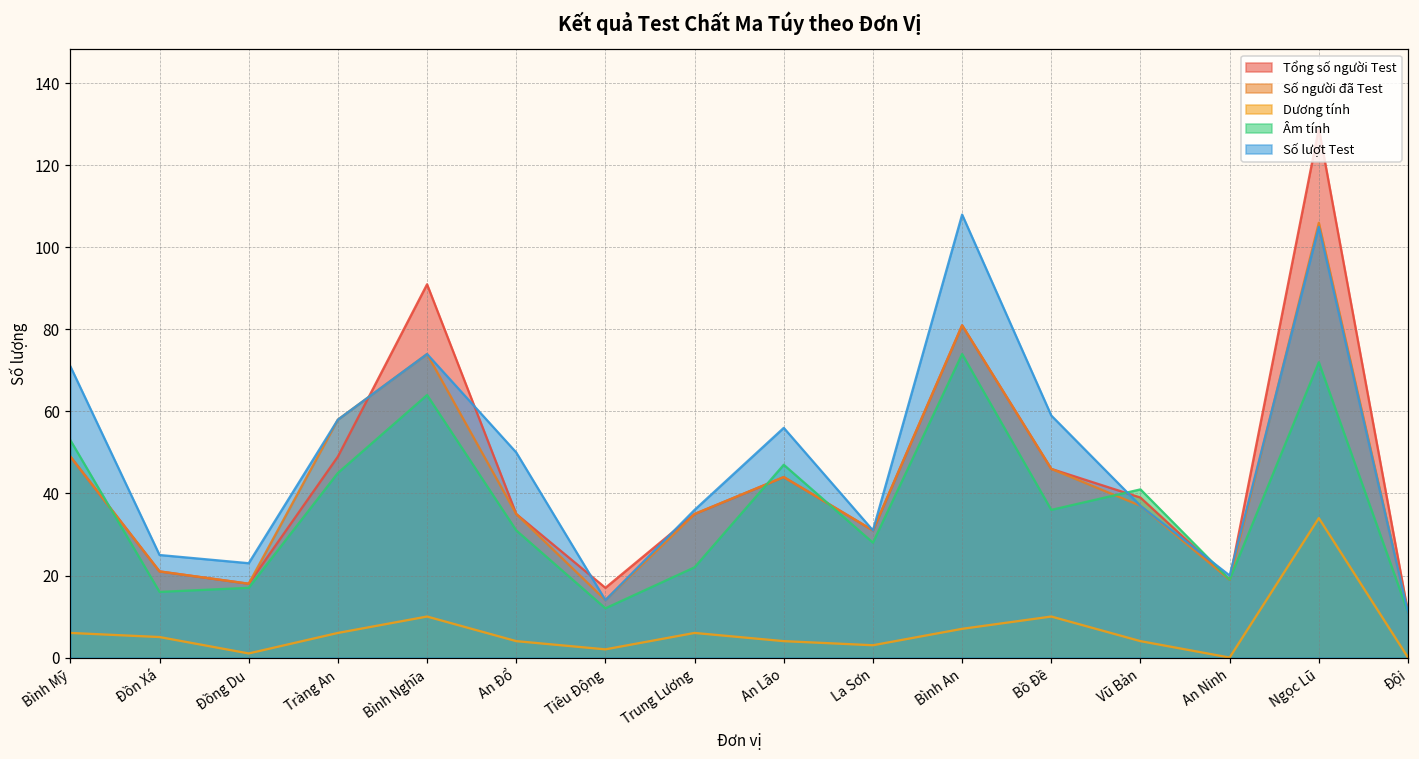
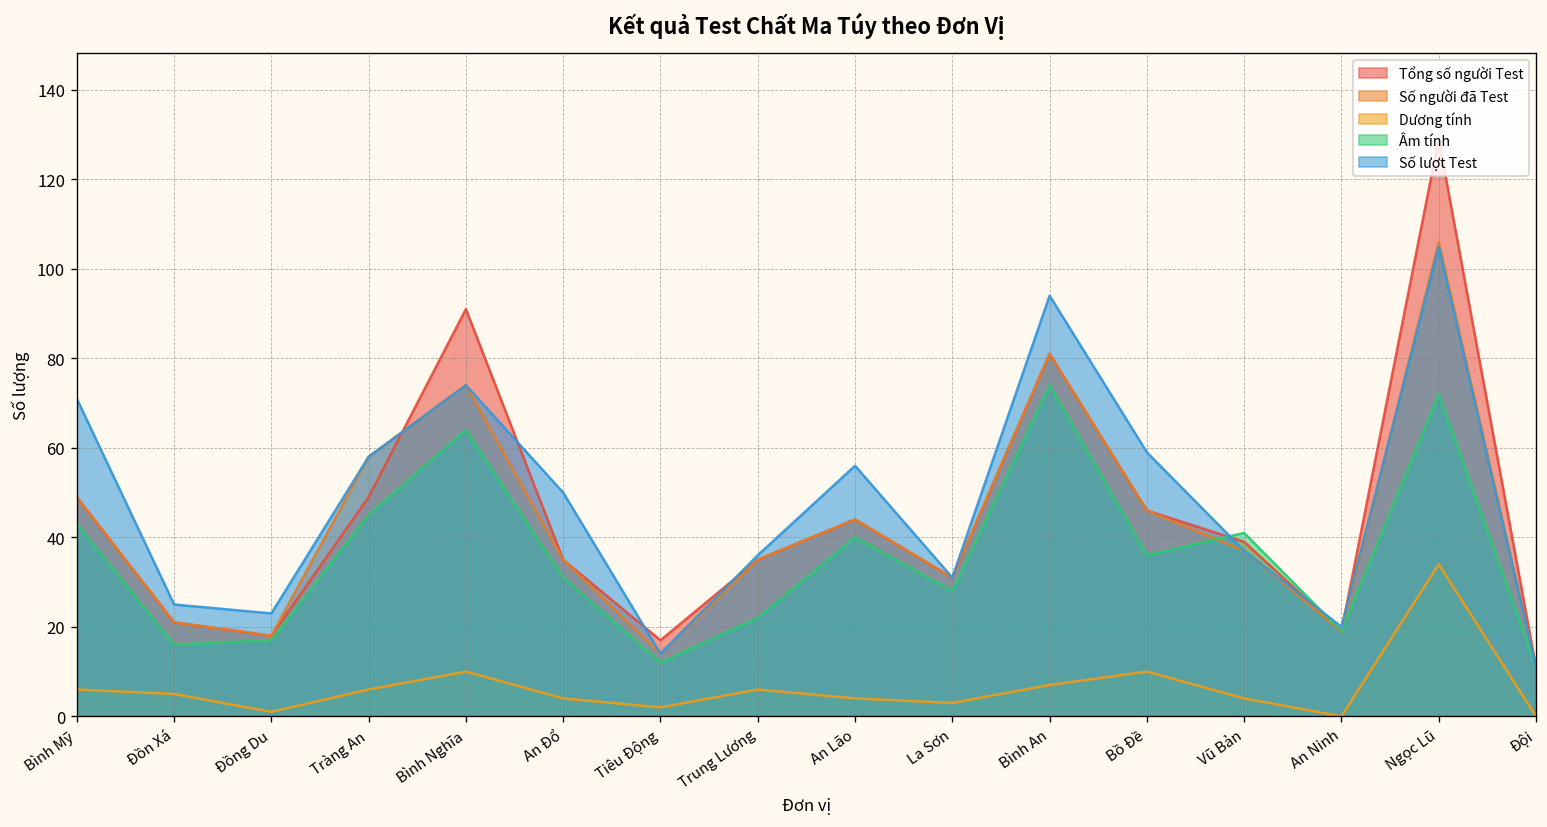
  {
    "Âm tính": {
-     "Bình Mỹ": 53,
+     "Bình Mỹ": 43,
      "Đồn Xá": 16,
      "Đồng Du": 17,
      "Tràng An": 45,
      "Bình Nghĩa": 64,
      "An Đổ": 31,
      "Tiêu Động": 12,
      "Trung Lương": 22,
-     "An Lão": 47,
+     "An Lão": 40,
      "La Sơn": 28,
      "Bình An": 74,
      "Bồ Đề": 36,
      "Vũ Bản": 41,
      "Ngọc Lũ": 72
    },
    "Số lượt Test": {
      "Bình Mỹ": 71,
      "Đồn Xá": 25,
      "Đồng Du": 23,
      "An Đổ": 50,
      "Trung Lương": 36,
      "An Lão": 56,
-     "Bình An": 108,
+     "Bình An": 94,
      "Bồ Đề": 59,
      "An Ninh": 20,
      "Ngọc Lũ": 105
    }
  }
